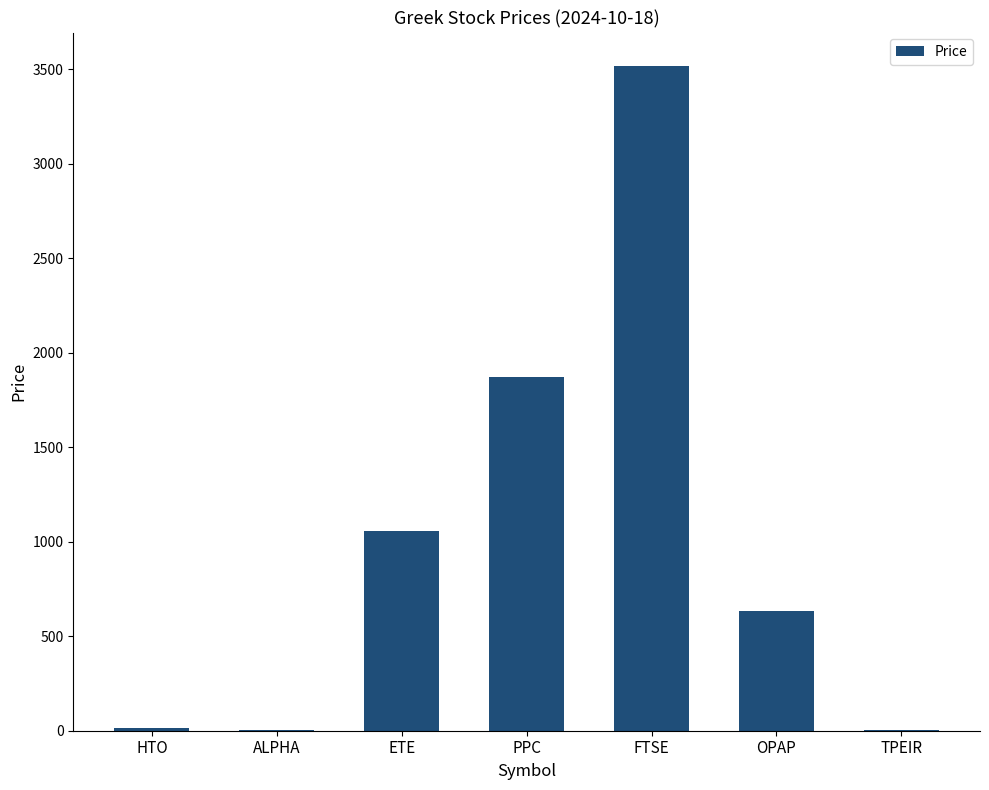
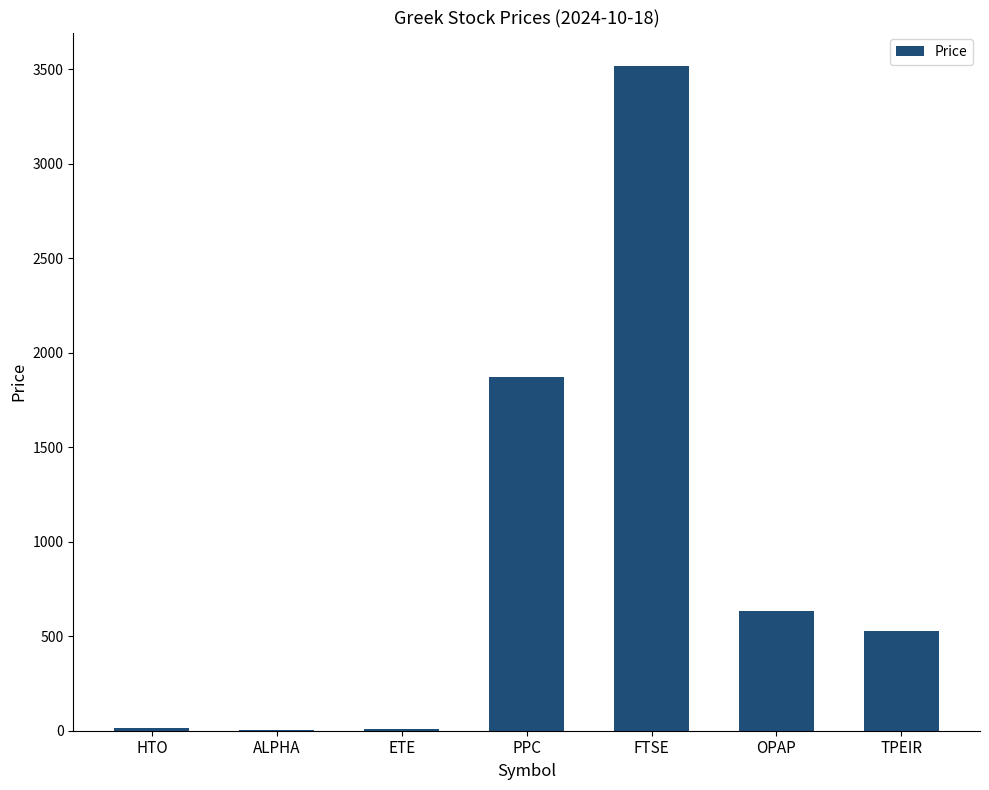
  {
    "HTO": 20,
-   "ETE": 1060,
+   "ETE": 10,
    "PPC": 1870,
    "FTSE": 3520,
    "OPAP": 630,
-   "TPEIR": 0
+   "TPEIR": 530
  }
